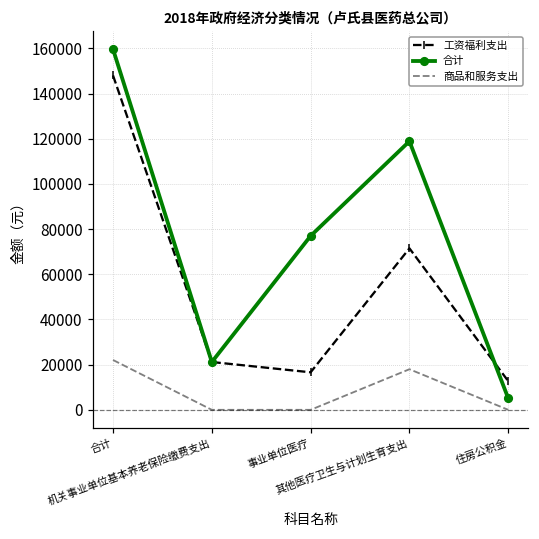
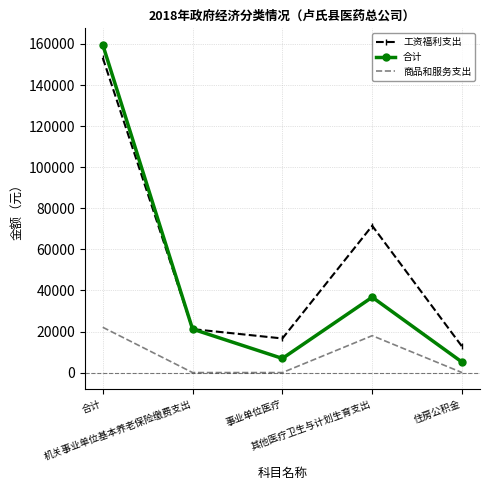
  {
    "工资福利支出": {
-     "合计": 148000,
+     "合计": 153000,
      "事业单位医疗": 17000,
      "其他医疗卫生与计划生育支出": 71000,
      "住房公积金": 13000
    },
    "合计": {
      "合计": 160000,
-     "事业单位医疗": 77000,
-     "其他医疗卫生与计划生育支出": 119000,
+     "事业单位医疗": 7000,
+     "其他医疗卫生与计划生育支出": 37000,
      "住房公积金": 5000
    },
    "商品和服务支出": {
      "合计": 22000,
      "机关事业单位基本养老保险缴费支出": 0,
      "事业单位医疗": 0,
      "其他医疗卫生与计划生育支出": 18000,
      "住房公积金": 0
    }
  }
